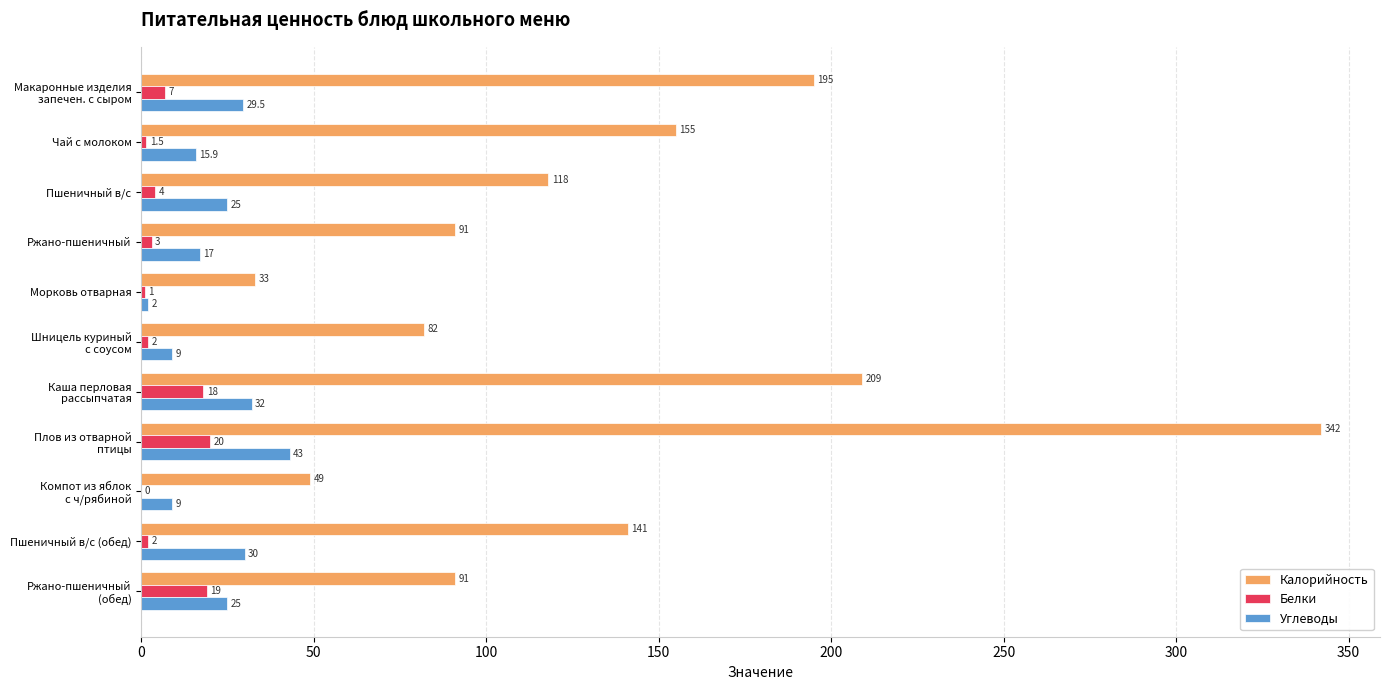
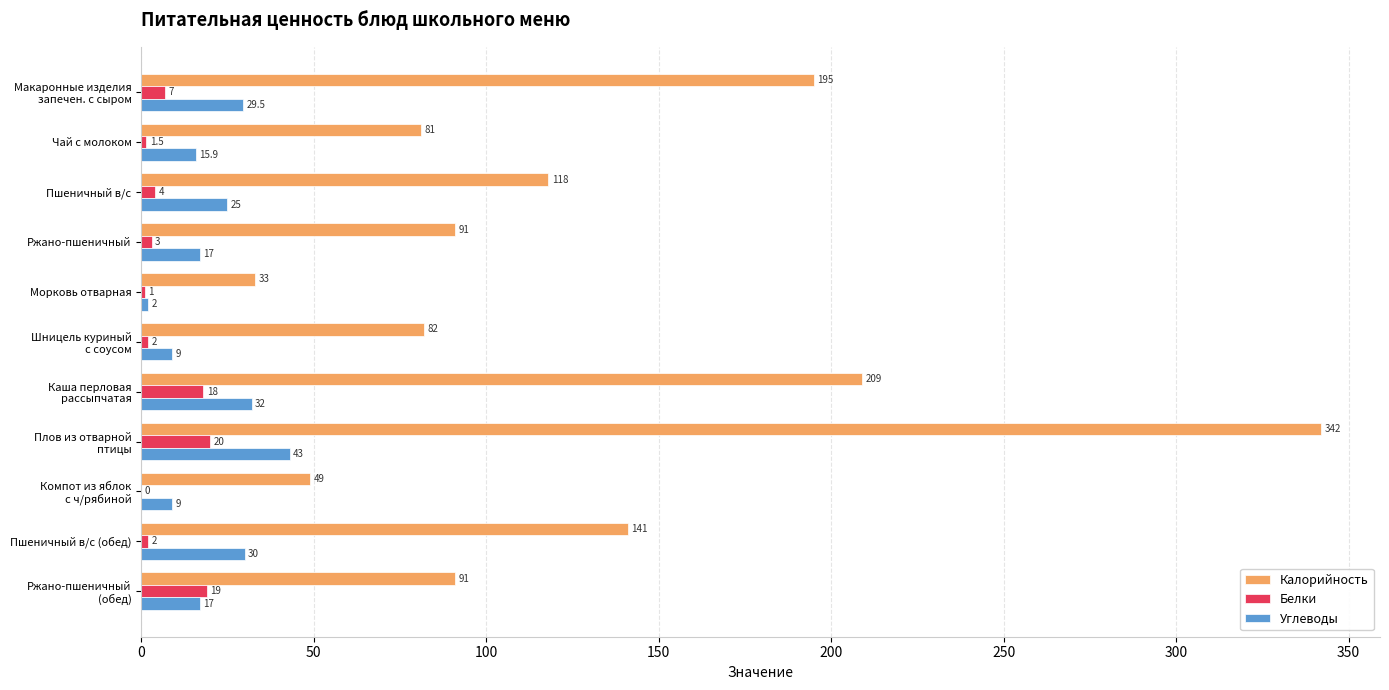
  {
    "Калорийность": {
      "Макаронные изделия запечен. с сыром": 195,
-     "Чай с молоком": 155,
+     "Чай с молоком": 81,
      "Пшеничный в/с": 118,
      "Ржано-пшеничный": 91,
      "Морковь отварная": 33,
      "Шницель куриный с соусом": 82,
      "Каша перловая рассыпчатая": 209,
      "Плов из отварной птицы": 342,
      "Компот из яблок с ч/рябиной": 49,
      "Пшеничный в/с (обед)": 141,
      "Ржано-пшеничный (обед)": 91
    },
    "Белки": {
      "Макаронные изделия запечен. с сыром": 7,
      "Чай с молоком": 1.5,
      "Пшеничный в/с": 4,
      "Ржано-пшеничный": 3,
      "Морковь отварная": 1,
      "Шницель куриный с соусом": 2,
      "Каша перловая рассыпчатая": 18,
      "Плов из отварной птицы": 20,
      "Компот из яблок с ч/рябиной": 0,
      "Пшеничный в/с (обед)": 2,
      "Ржано-пшеничный (обед)": 19
    },
    "Углеводы": {
      "Макаронные изделия запечен. с сыром": 29.5,
      "Чай с молоком": 15.9,
      "Пшеничный в/с": 25,
      "Ржано-пшеничный": 17,
      "Морковь отварная": 2,
      "Шницель куриный с соусом": 9,
      "Каша перловая рассыпчатая": 32,
      "Плов из отварной птицы": 43,
      "Компот из яблок с ч/рябиной": 9,
      "Пшеничный в/с (обед)": 30,
-     "Ржано-пшеничный (обед)": 25
+     "Ржано-пшеничный (обед)": 17
    }
  }
